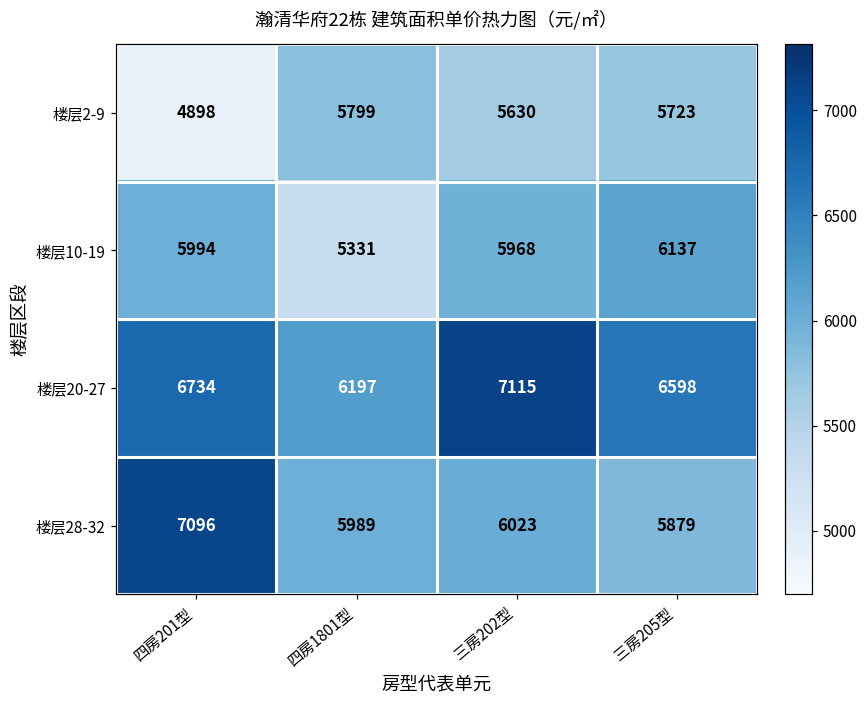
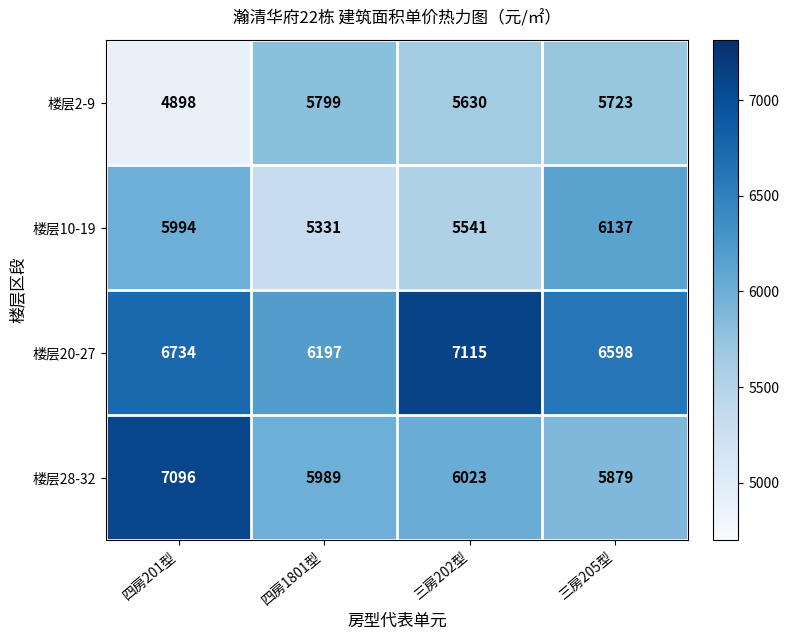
  {
    "楼层2-9": {
      "四房201型": 4898,
      "四房1801型": 5799,
      "三房202型": 5630,
      "三房205型": 5723
    },
    "楼层10-19": {
      "四房201型": 5994,
      "四房1801型": 5331,
-     "三房202型": 5968,
+     "三房202型": 5541,
      "三房205型": 6137
    },
    "楼层20-27": {
      "四房201型": 6734,
      "四房1801型": 6197,
      "三房202型": 7115,
      "三房205型": 6598
    },
    "楼层28-32": {
      "四房201型": 7096,
      "四房1801型": 5989,
      "三房202型": 6023,
      "三房205型": 5879
    }
  }
